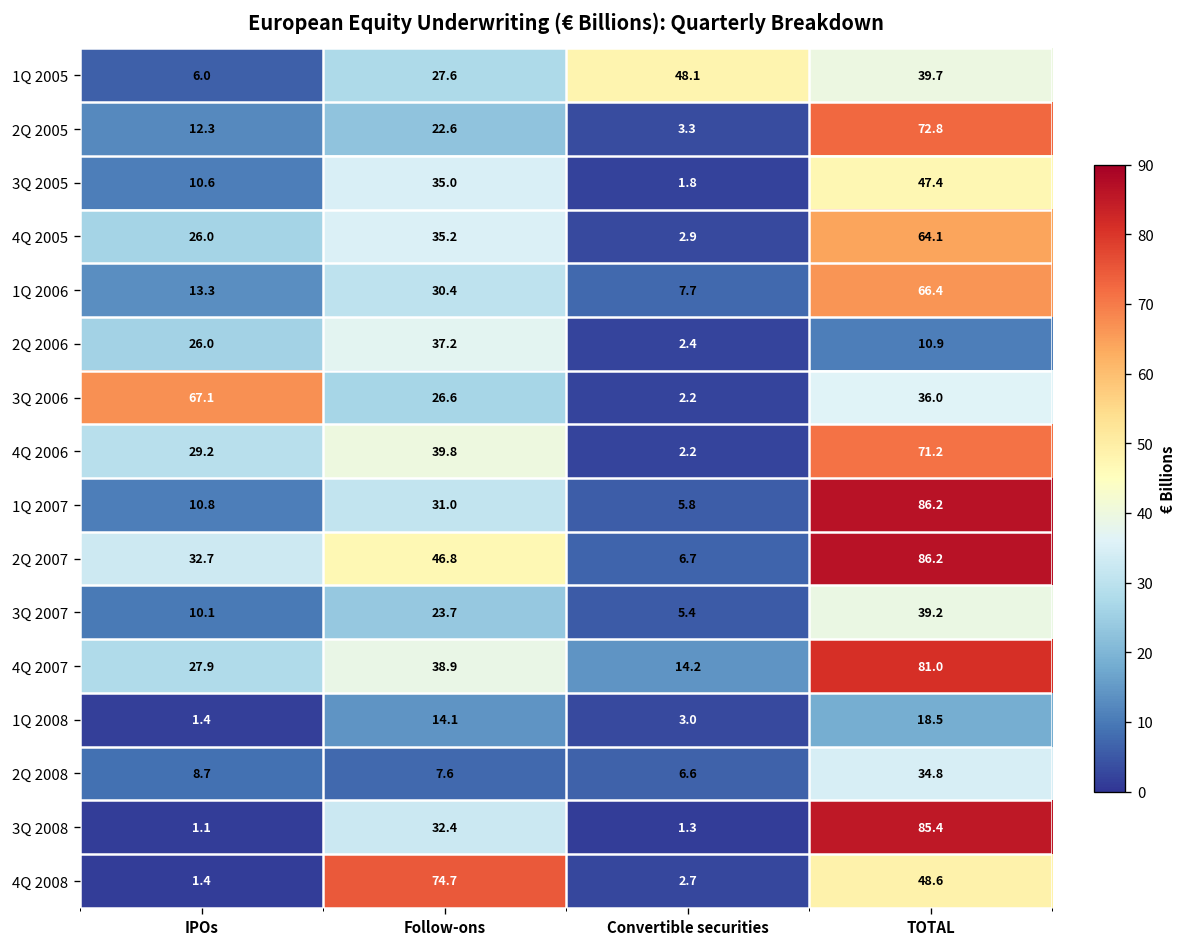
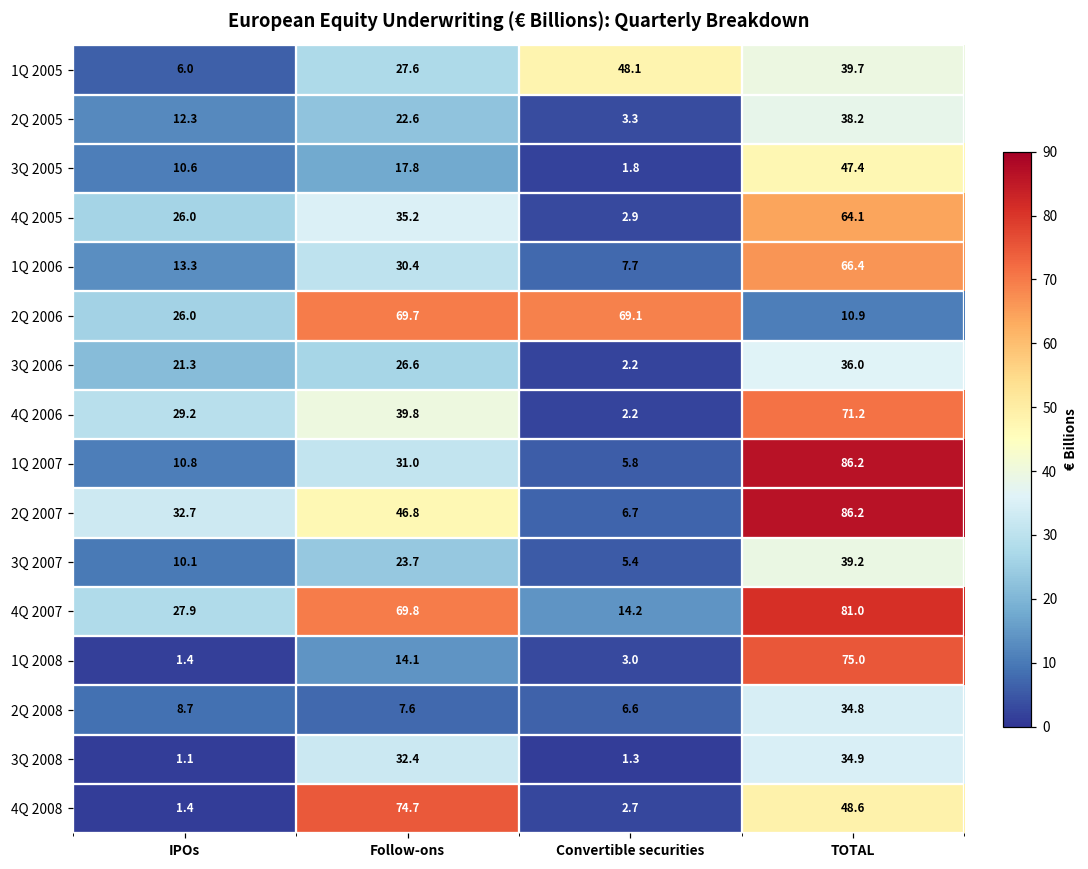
  {
    "1Q 2005": {
      "IPOs": 6.0,
      "Follow-ons": 27.6,
      "Convertible securities": 48.1,
      "TOTAL": 39.7
    },
    "2Q 2005": {
      "IPOs": 12.3,
      "Follow-ons": 22.6,
      "Convertible securities": 3.3,
-     "TOTAL": 72.8
+     "TOTAL": 38.2
    },
    "3Q 2005": {
      "IPOs": 10.6,
-     "Follow-ons": 35.0,
+     "Follow-ons": 17.8,
      "Convertible securities": 1.8,
      "TOTAL": 47.4
    },
    "4Q 2005": {
      "IPOs": 26.0,
      "Follow-ons": 35.2,
      "Convertible securities": 2.9,
      "TOTAL": 64.1
    },
    "1Q 2006": {
      "IPOs": 13.3,
      "Follow-ons": 30.4,
      "Convertible securities": 7.7,
      "TOTAL": 66.4
    },
    "2Q 2006": {
      "IPOs": 26.0,
-     "Follow-ons": 37.2,
-     "Convertible securities": 2.4,
+     "Follow-ons": 69.7,
+     "Convertible securities": 69.1,
      "TOTAL": 10.9
    },
    "3Q 2006": {
-     "IPOs": 67.1,
+     "IPOs": 21.3,
      "Follow-ons": 26.6,
      "Convertible securities": 2.2,
      "TOTAL": 36.0
    },
    "4Q 2006": {
      "IPOs": 29.2,
      "Follow-ons": 39.8,
      "Convertible securities": 2.2,
      "TOTAL": 71.2
    },
    "1Q 2007": {
      "IPOs": 10.8,
      "Follow-ons": 31.0,
      "Convertible securities": 5.8,
      "TOTAL": 86.2
    },
    "2Q 2007": {
      "IPOs": 32.7,
      "Follow-ons": 46.8,
      "Convertible securities": 6.7,
      "TOTAL": 86.2
    },
    "3Q 2007": {
      "IPOs": 10.1,
      "Follow-ons": 23.7,
      "Convertible securities": 5.4,
      "TOTAL": 39.2
    },
    "4Q 2007": {
      "IPOs": 27.9,
-     "Follow-ons": 38.9,
+     "Follow-ons": 69.8,
      "Convertible securities": 14.2,
      "TOTAL": 81.0
    },
    "1Q 2008": {
      "IPOs": 1.4,
      "Follow-ons": 14.1,
      "Convertible securities": 3.0,
-     "TOTAL": 18.5
+     "TOTAL": 75.0
    },
    "2Q 2008": {
      "IPOs": 8.7,
      "Follow-ons": 7.6,
      "Convertible securities": 6.6,
      "TOTAL": 34.8
    },
    "3Q 2008": {
      "IPOs": 1.1,
      "Follow-ons": 32.4,
      "Convertible securities": 1.3,
-     "TOTAL": 85.4
+     "TOTAL": 34.9
    },
    "4Q 2008": {
      "IPOs": 1.4,
      "Follow-ons": 74.7,
      "Convertible securities": 2.7,
      "TOTAL": 48.6
    }
  }
